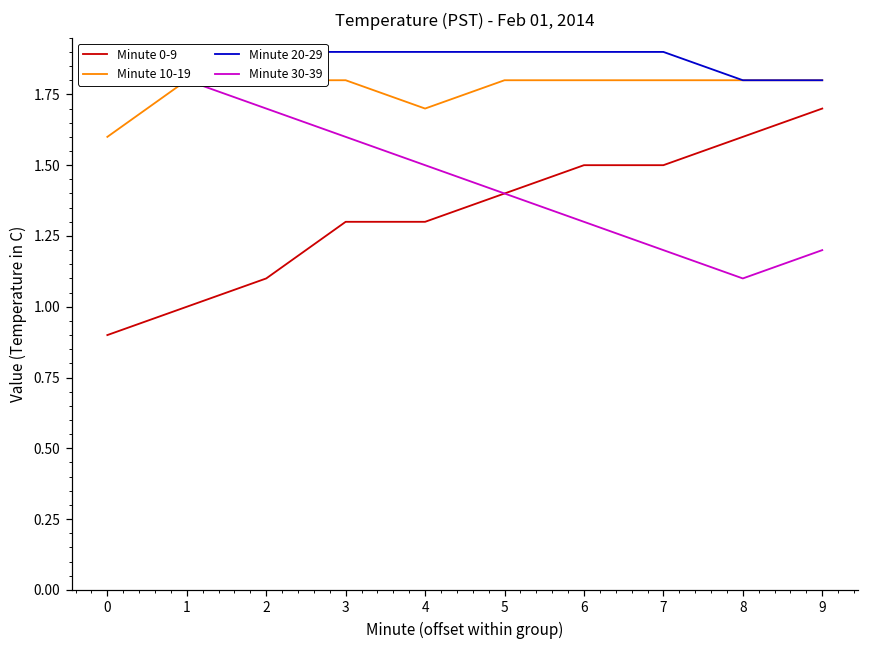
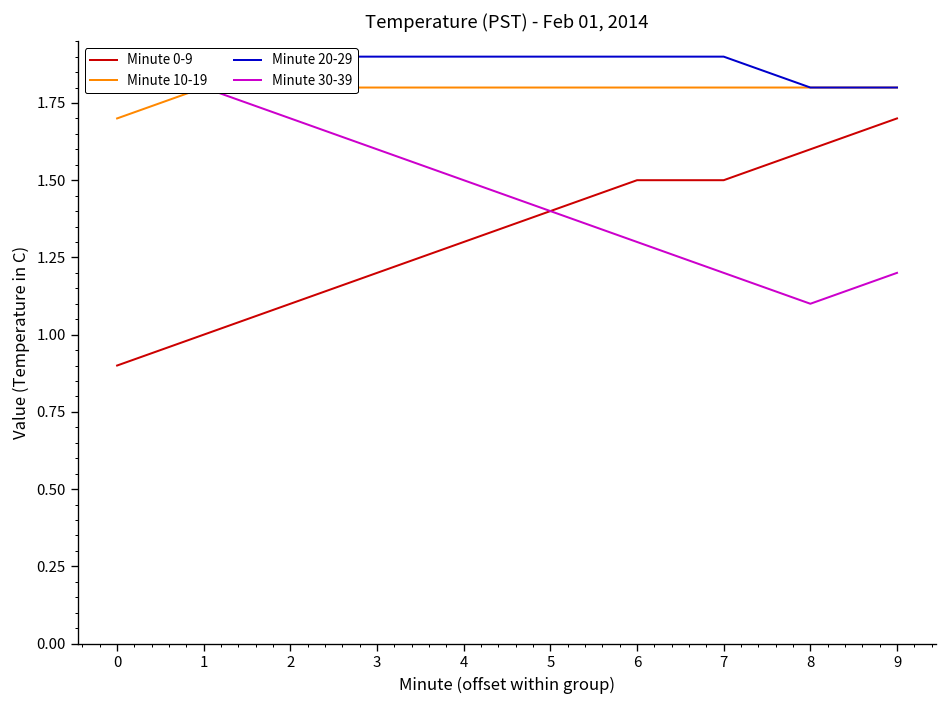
  {
    "Minute 0-9": {
      "0": 0.9,
      "1": 1.0,
      "2": 1.1,
-     "3": 1.3,
+     "3": 1.2,
      "4": 1.3,
      "6": 1.5,
      "7": 1.5,
      "8": 1.6,
      "9": 1.7
    },
    "Minute 10-19": {
-     "0": 1.6,
+     "0": 1.7,
      "3": 1.8,
-     "4": 1.7,
+     "4": 1.8,
      "5": 1.8,
      "6": 1.8,
      "7": 1.8
    },
    "Minute 20-29": {
      "3": 1.9,
      "4": 1.9,
      "5": 1.9,
      "6": 1.9,
      "7": 1.9
    },
    "Minute 30-39": {
      "2": 1.7,
      "3": 1.6,
      "4": 1.5,
      "6": 1.3,
      "7": 1.2,
      "8": 1.1,
      "9": 1.2
    }
  }
